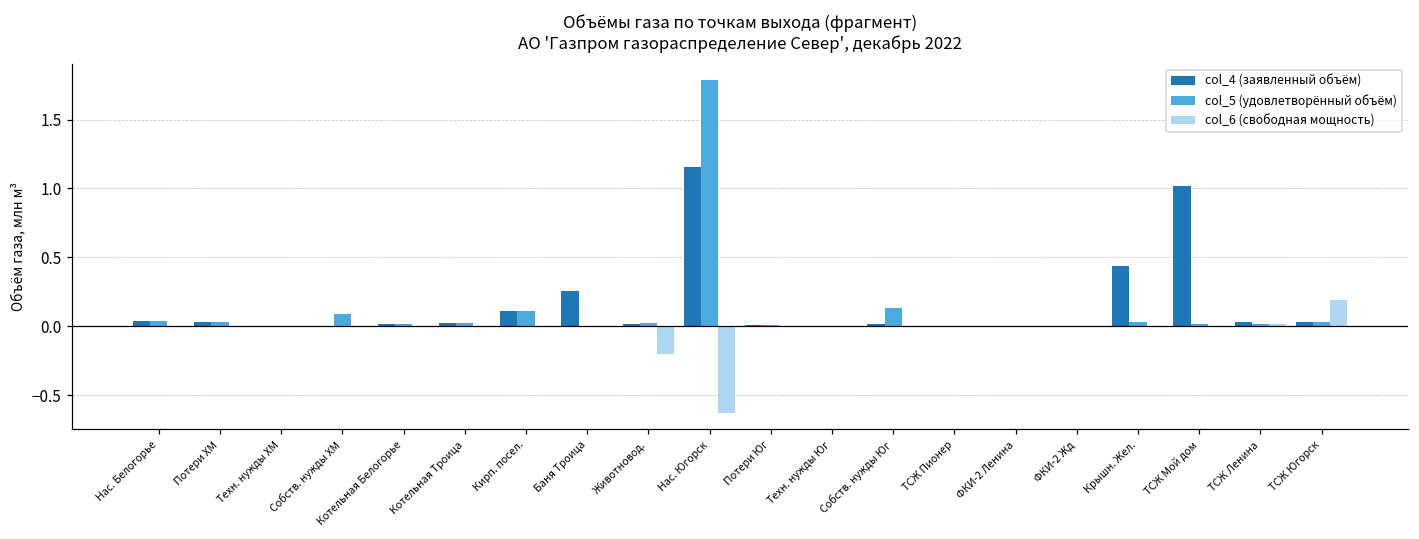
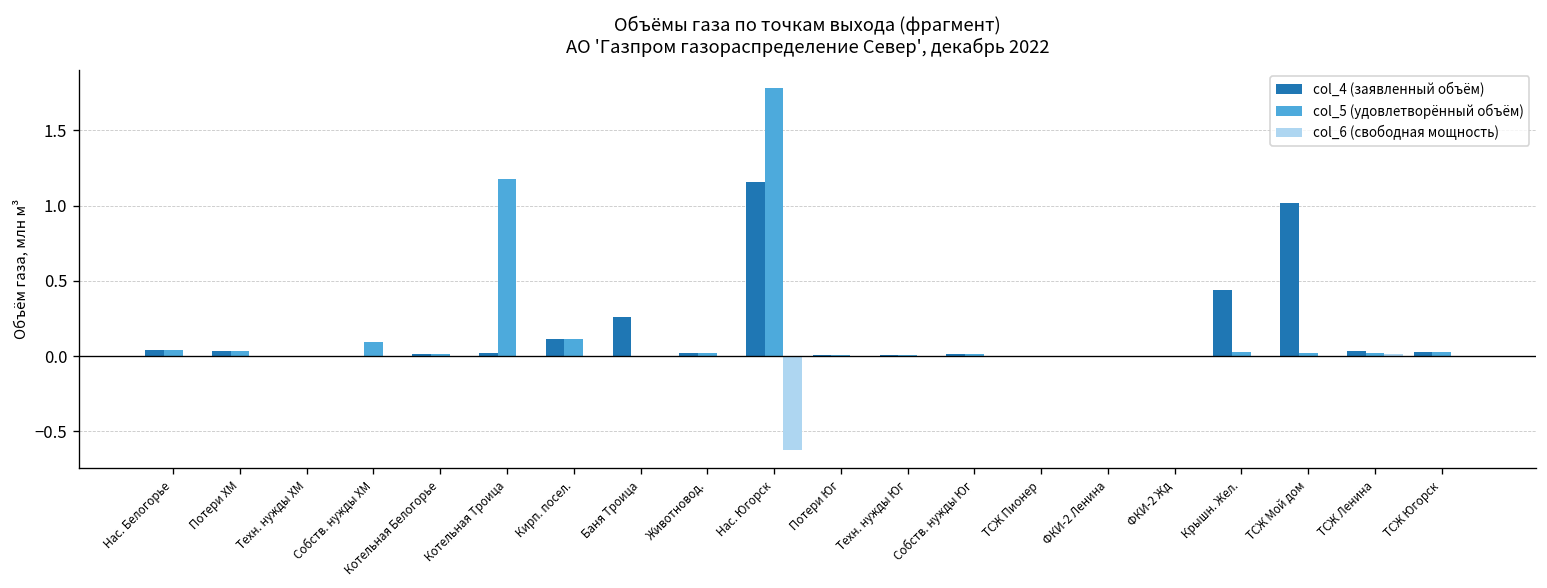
  {
    "col_4 (заявленный объём)": {
      "Нас. Белогорье": 0.04,
      "Потери ХМ": 0.03,
      "Котельная Троица": 0.02,
      "Кирп. посел.": 0.11,
      "Баня Троица": 0.26,
      "Нас. Югорск": 1.16,
      "Крышн. Жел.": 0.44,
      "ТСЖ Мой дом": 1.02,
      "ТСЖ Ленина": 0.04,
      "ТСЖ Югорск": 0.03
    },
    "col_5 (удовлетворённый объём)": {
      "Нас. Белогорье": 0.04,
      "Потери ХМ": 0.03,
      "Собств. нужды ХМ": 0.09,
-     "Котельная Троица": 0.02,
+     "Котельная Троица": 1.17,
      "Кирп. посел.": 0.11,
      "Животновод.": 0.02,
      "Нас. Югорск": 1.78,
-     "Собств. нужды Юг": 0.13,
+     "Собств. нужды Юг": 0.01,
      "ФКИ-2 Ленина": 0.00,
      "ФКИ-2 Жд": 0.00,
      "Крышн. Жел.": 0.03,
      "ТСЖ Ленина": 0.02,
      "ТСЖ Югорск": 0.03
    },
    "col_6 (свободная мощность)": {
      "Потери ХМ": 0.00,
      "Техн. нужды ХМ": 0.00,
      "Собств. нужды ХМ": 0.00,
      "Котельная Белогорье": 0.00,
      "Котельная Троица": 0.00,
      "Кирп. посел.": 0.00,
      "Баня Троица": 0.00,
-     "Животновод.": -0.20,
+     "Животновод.": -0.01,
      "Нас. Югорск": -0.62,
      "Потери Юг": 0.00,
      "Техн. нужды Юг": 0.00,
      "Собств. нужды Юг": 0.00,
-     "ТСЖ Югорск": 0.19
+     "ТСЖ Югорск": 0.00
    }
  }
